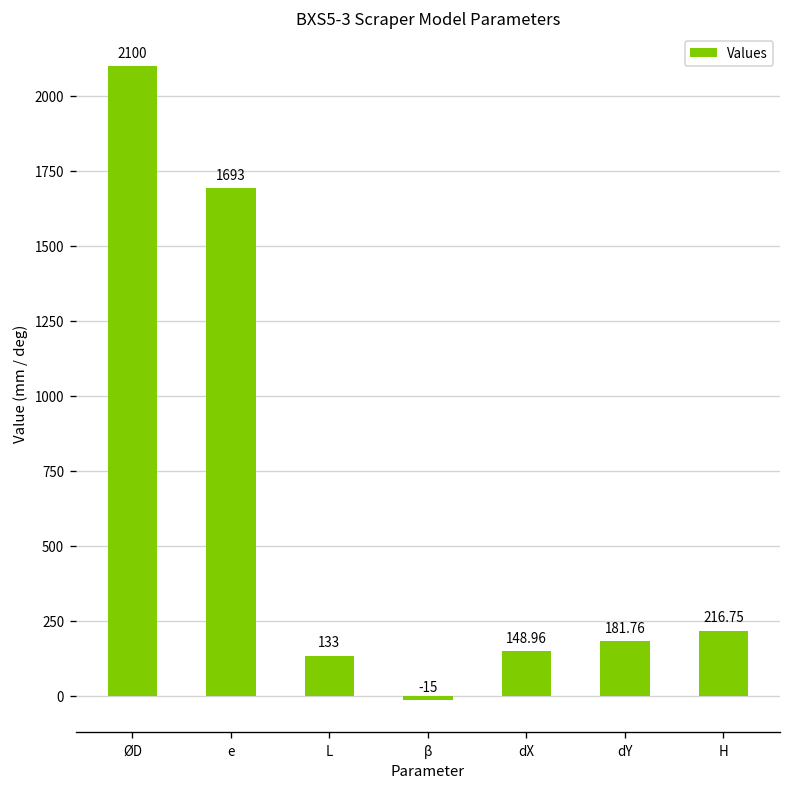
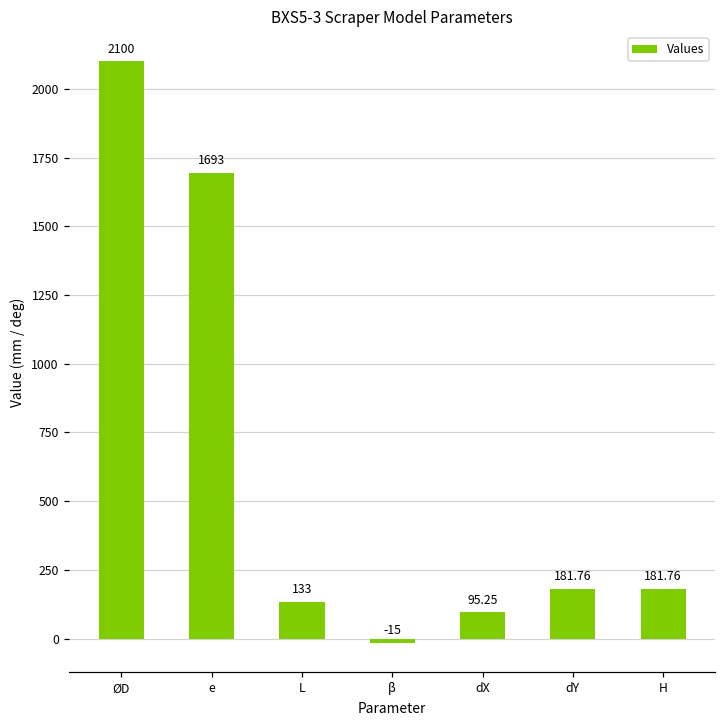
  {
    "ØD": 2100,
    "e": 1693,
    "L": 133,
    "β": -15,
-   "dX": 148.96,
+   "dX": 95.25,
    "dY": 181.76,
-   "H": 216.75
+   "H": 181.76
  }
